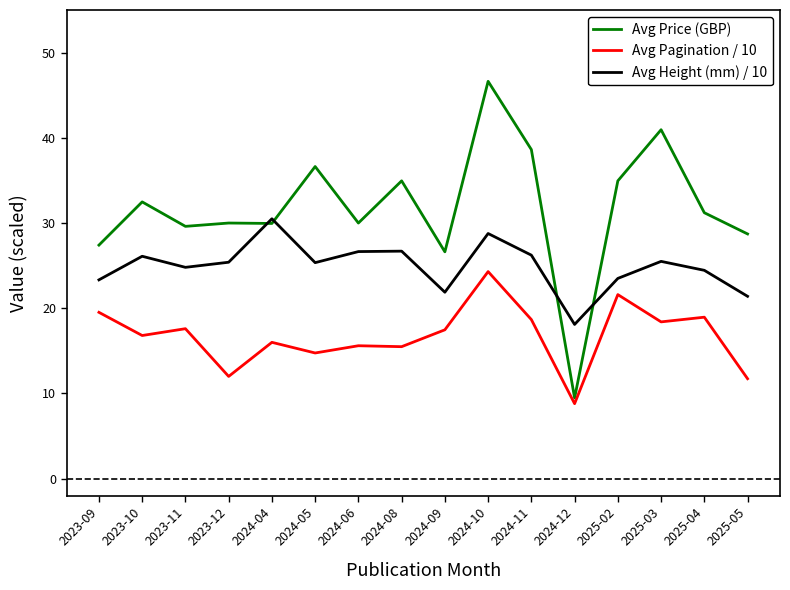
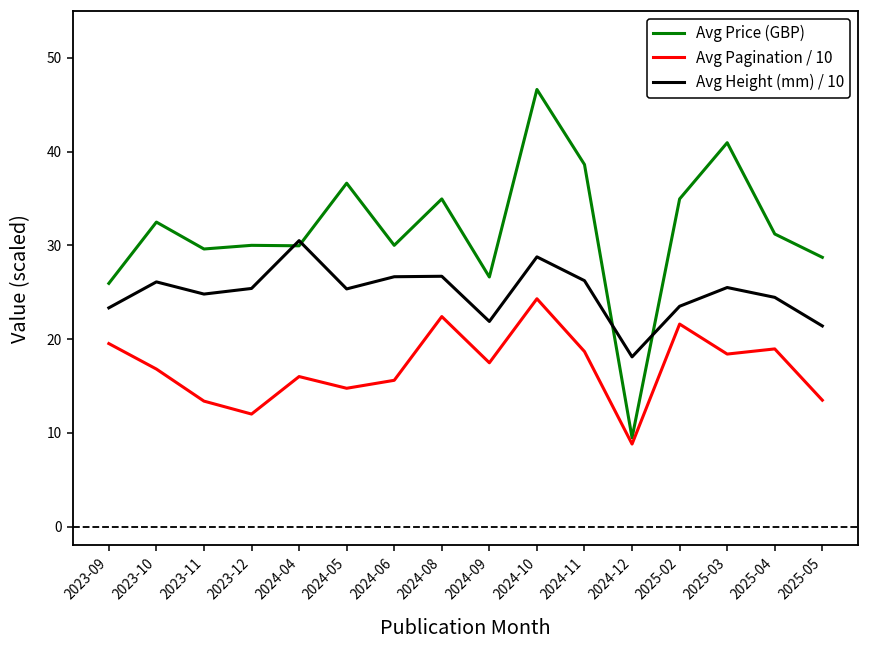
  {
    "Avg Price (GBP)": {
-     "2023-09": 27,
+     "2023-09": 26,
      "2023-10": 32,
      "2023-11": 30,
      "2023-12": 30,
      "2024-04": 30,
      "2024-05": 37,
      "2024-06": 30,
      "2024-08": 35,
      "2024-09": 27,
      "2024-10": 47,
      "2024-11": 39,
      "2024-12": 9,
      "2025-02": 35,
      "2025-03": 41,
      "2025-04": 31,
      "2025-05": 29
    },
    "Avg Pagination / 10": {
      "2023-09": 20,
      "2023-10": 17,
-     "2023-11": 18,
+     "2023-11": 13,
      "2023-12": 12,
      "2024-04": 16,
      "2024-05": 15,
      "2024-06": 16,
-     "2024-08": 15,
+     "2024-08": 22,
      "2024-09": 17,
      "2024-10": 24,
      "2024-11": 19,
      "2024-12": 9,
      "2025-02": 22,
      "2025-03": 18,
      "2025-04": 19,
-     "2025-05": 12
+     "2025-05": 13
    },
    "Avg Height (mm) / 10": {
      "2023-09": 23,
      "2023-10": 26,
      "2023-11": 25,
      "2023-12": 25,
      "2024-04": 31,
      "2024-05": 25,
      "2024-06": 27,
      "2024-08": 27,
      "2024-09": 22,
      "2024-10": 29,
      "2024-11": 26,
      "2024-12": 18,
      "2025-02": 24,
      "2025-03": 26,
      "2025-04": 24,
      "2025-05": 21
    }
  }
